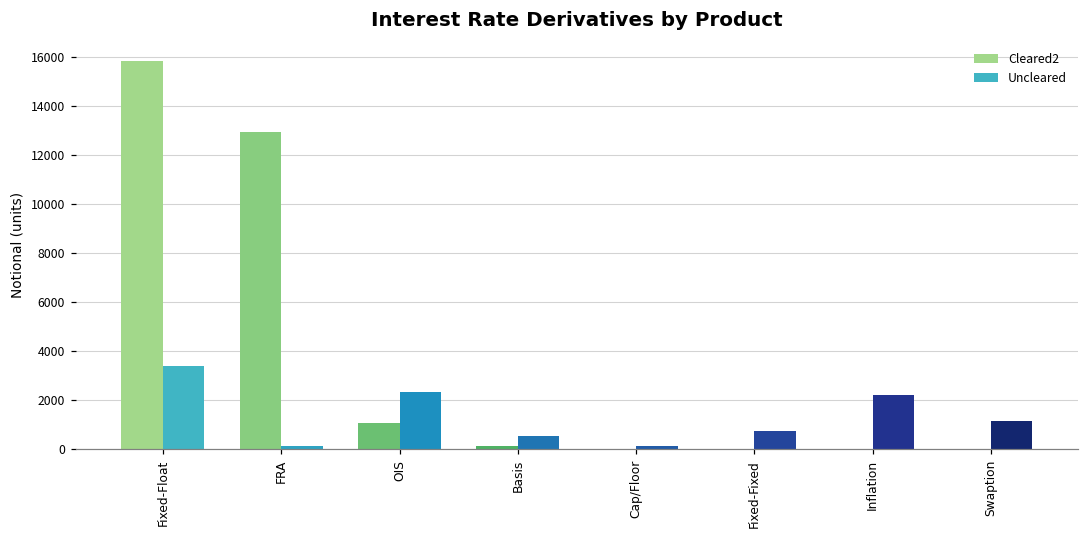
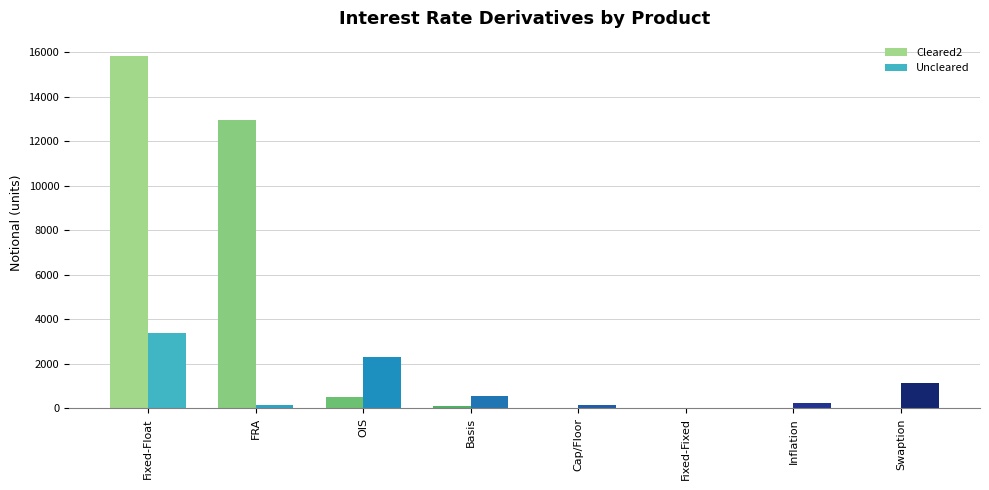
  {
    "Cleared2": {
      "Fixed-Float": 15800,
      "FRA": 13000,
-     "OIS": 1100,
+     "OIS": 500,
      "Fixed-Fixed": 0,
      "Inflation": 0,
      "Swaption": 0
    },
    "Uncleared": {
      "Fixed-Float": 3400,
      "FRA": 100,
      "OIS": 2300,
      "Basis": 500,
      "Cap/Floor": 100,
-     "Fixed-Fixed": 700,
-     "Inflation": 2200,
+     "Fixed-Fixed": 0,
+     "Inflation": 200,
      "Swaption": 1200
    }
  }
